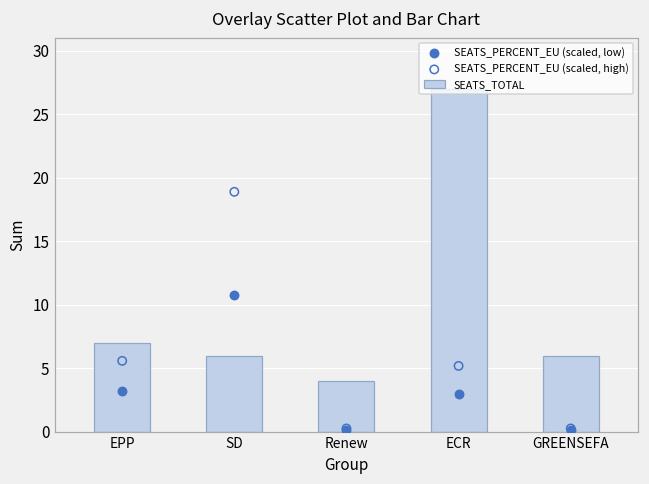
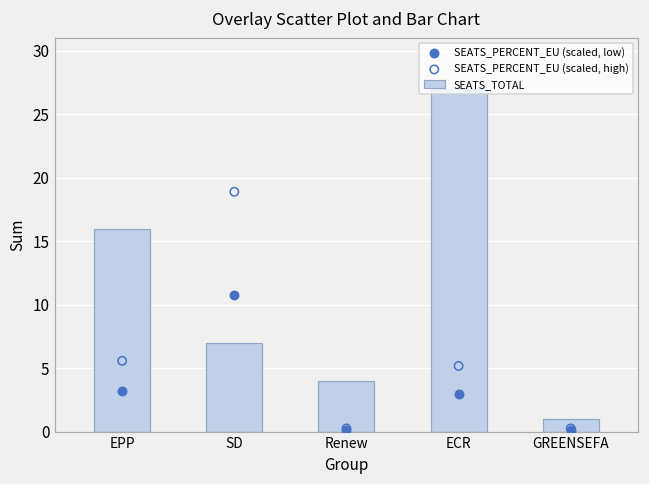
  {
    "SEATS_TOTAL": {
-     "EPP": 7,
-     "SD": 6,
+     "EPP": 16,
+     "SD": 7,
      "Renew": 4,
-     "GREENSEFA": 6
+     "GREENSEFA": 1
    }
  }
